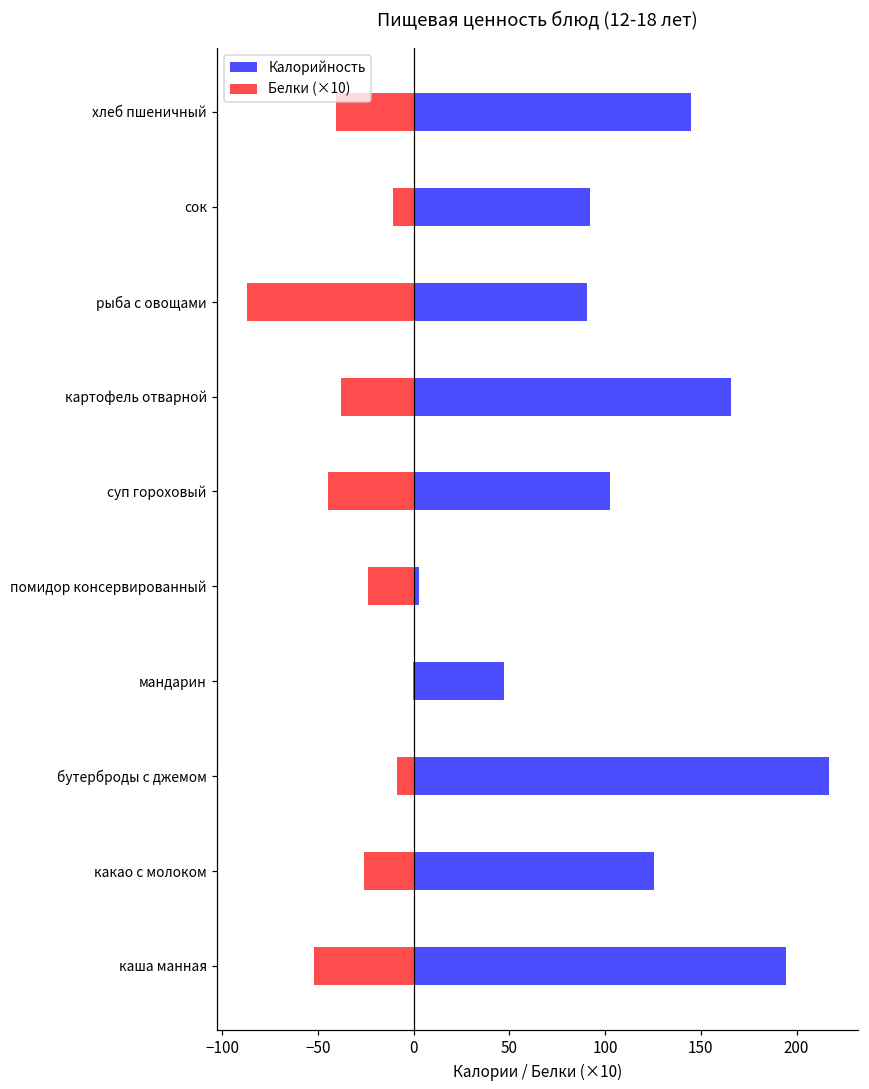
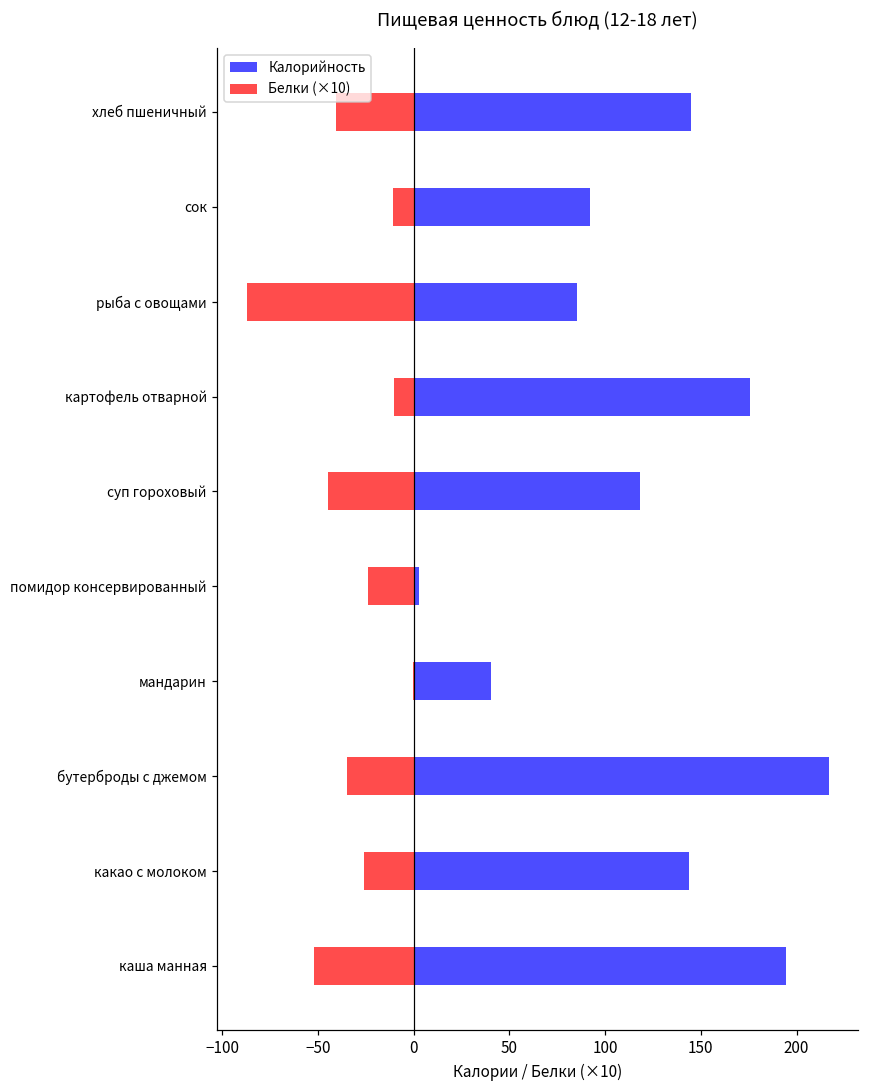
  {
    "Калорийность": {
      "хлеб пшеничный": 145,
      "сок": 92,
-     "рыба с овощами": 91,
-     "картофель отварной": 166,
-     "суп гороховый": 102,
+     "рыба с овощами": 85,
+     "картофель отварной": 176,
+     "суп гороховый": 118,
      "помидор консервированный": 3,
-     "мандарин": 47,
+     "мандарин": 41,
      "бутерброды с джемом": 217,
-     "какао с молоком": 125,
+     "какао с молоком": 144,
      "каша манная": 194
    },
    "Белки (×10)": {
      "хлеб пшеничный": -41,
      "сок": -11,
      "рыба с овощами": -87,
-     "картофель отварной": -38,
+     "картофель отварной": -10,
      "суп гороховый": -45,
      "помидор консервированный": -24,
-     "бутерброды с джемом": -9,
+     "бутерброды с джемом": -35,
      "какао с молоком": -26,
      "каша манная": -52
    }
  }
